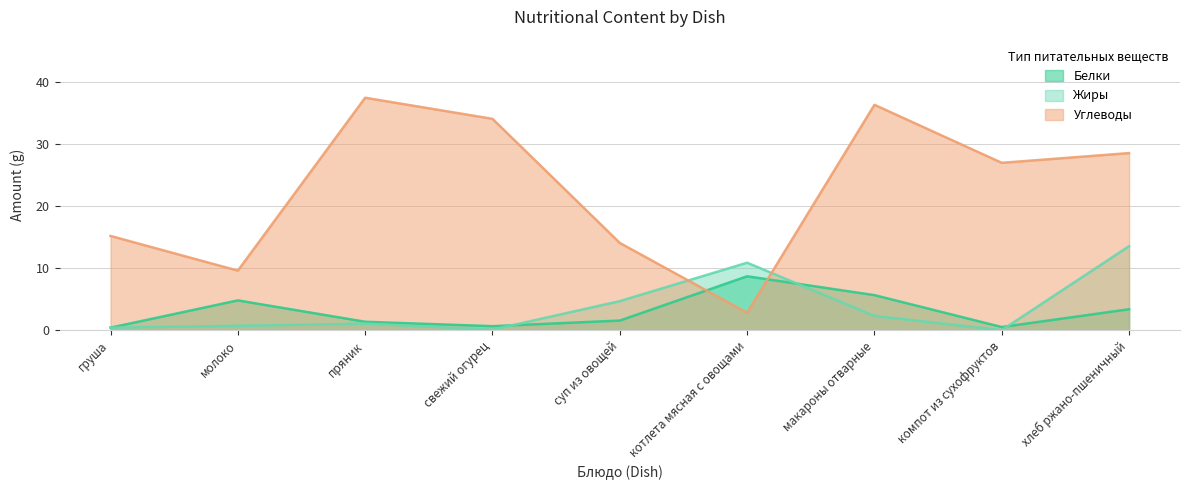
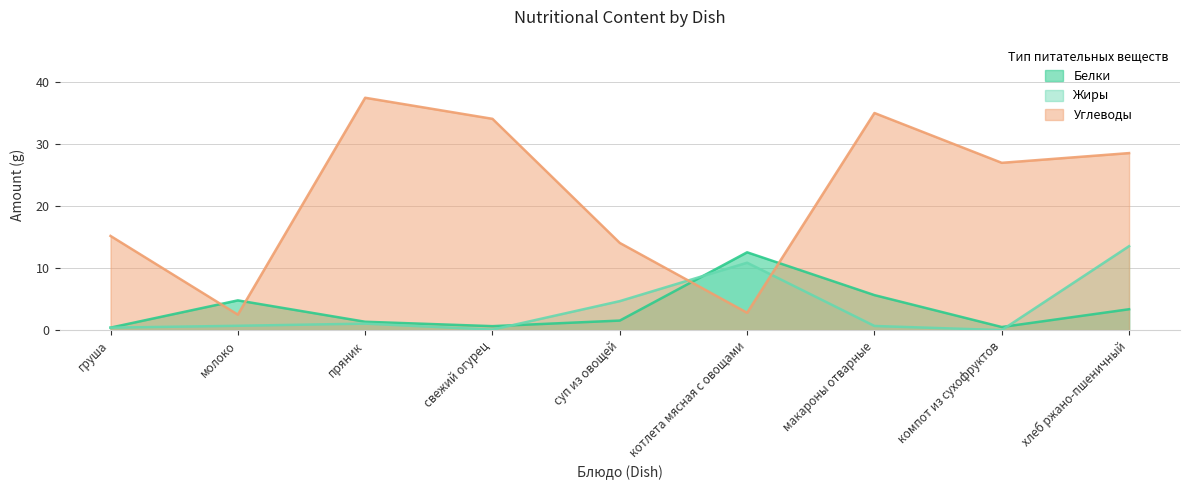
  {
    "Белки": {
      "молоко": 5,
      "свежий огурец": 1,
      "суп из овощей": 2,
-     "котлета мясная с овощами": 9,
+     "котлета мясная с овощами": 13,
      "макароны отварные": 6,
      "компот из сухофруктов": 1,
      "хлеб ржано-пшеничный": 3
    },
    "Жиры": {
      "молоко": 1,
      "свежий огурец": 0,
      "суп из овощей": 5,
      "котлета мясная с овощами": 11,
-     "макароны отварные": 2,
+     "макароны отварные": 1,
      "компот из сухофруктов": 0,
      "хлеб ржано-пшеничный": 14
    },
    "Углеводы": {
      "груша": 15,
-     "молоко": 10,
+     "молоко": 3,
      "пряник": 38,
      "свежий огурец": 34,
      "суп из овощей": 14,
      "котлета мясная с овощами": 3,
-     "макароны отварные": 36,
+     "макароны отварные": 35,
      "компот из сухофруктов": 27,
      "хлеб ржано-пшеничный": 29
    }
  }
